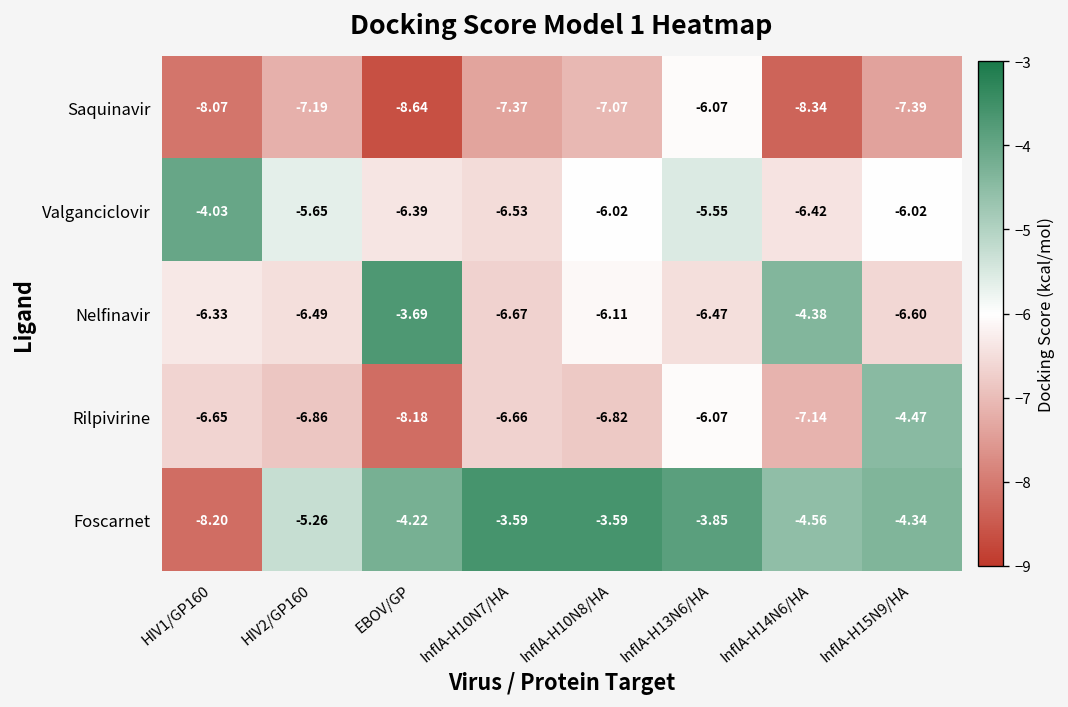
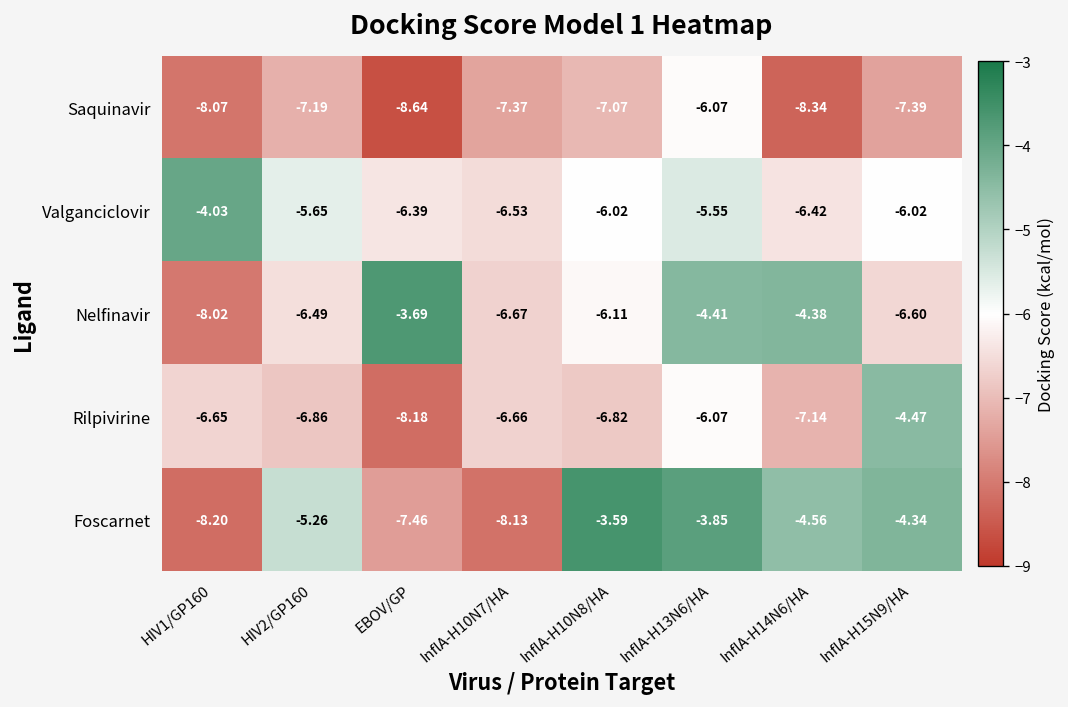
  {
    "Saquinavir": {
      "HIV1/GP160": -8.07,
      "HIV2/GP160": -7.19,
      "EBOV/GP": -8.64,
      "InflA-H10N7/HA": -7.37,
      "InflA-H10N8/HA": -7.07,
      "InflA-H13N6/HA": -6.07,
      "InflA-H14N6/HA": -8.34,
      "InflA-H15N9/HA": -7.39
    },
    "Valganciclovir": {
      "HIV1/GP160": -4.03,
      "HIV2/GP160": -5.65,
      "EBOV/GP": -6.39,
      "InflA-H10N7/HA": -6.53,
      "InflA-H10N8/HA": -6.02,
      "InflA-H13N6/HA": -5.55,
      "InflA-H14N6/HA": -6.42,
      "InflA-H15N9/HA": -6.02
    },
    "Nelfinavir": {
-     "HIV1/GP160": -6.33,
+     "HIV1/GP160": -8.02,
      "HIV2/GP160": -6.49,
      "EBOV/GP": -3.69,
      "InflA-H10N7/HA": -6.67,
      "InflA-H10N8/HA": -6.11,
-     "InflA-H13N6/HA": -6.47,
+     "InflA-H13N6/HA": -4.41,
      "InflA-H14N6/HA": -4.38,
      "InflA-H15N9/HA": -6.60
    },
    "Rilpivirine": {
      "HIV1/GP160": -6.65,
      "HIV2/GP160": -6.86,
      "EBOV/GP": -8.18,
      "InflA-H10N7/HA": -6.66,
      "InflA-H10N8/HA": -6.82,
      "InflA-H13N6/HA": -6.07,
      "InflA-H14N6/HA": -7.14,
      "InflA-H15N9/HA": -4.47
    },
    "Foscarnet": {
      "HIV1/GP160": -8.20,
      "HIV2/GP160": -5.26,
-     "EBOV/GP": -4.22,
-     "InflA-H10N7/HA": -3.59,
+     "EBOV/GP": -7.46,
+     "InflA-H10N7/HA": -8.13,
      "InflA-H10N8/HA": -3.59,
      "InflA-H13N6/HA": -3.85,
      "InflA-H14N6/HA": -4.56,
      "InflA-H15N9/HA": -4.34
    }
  }
